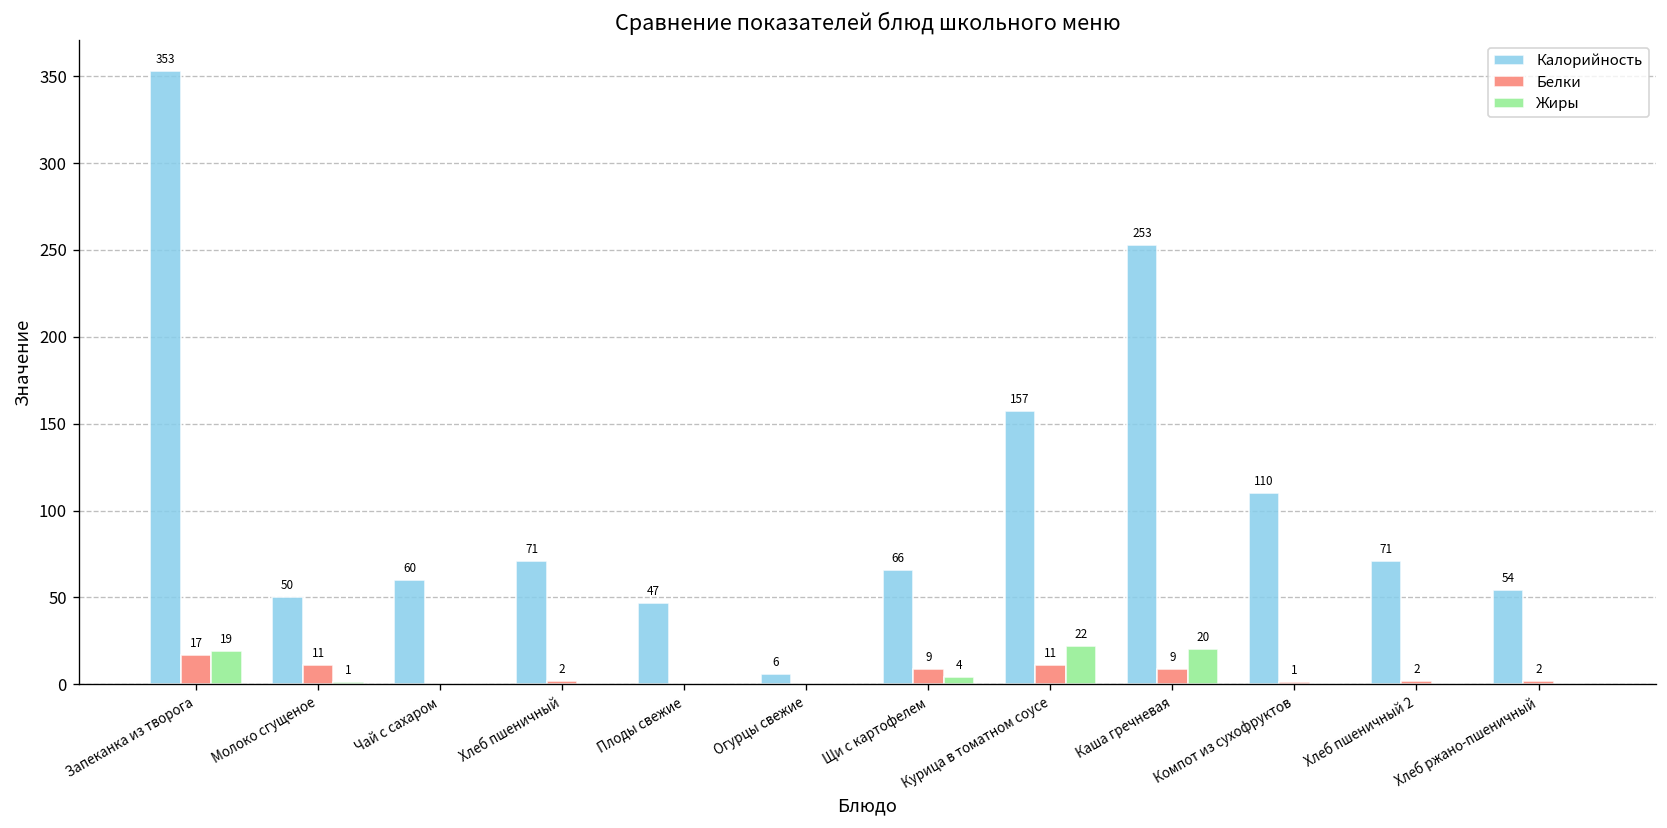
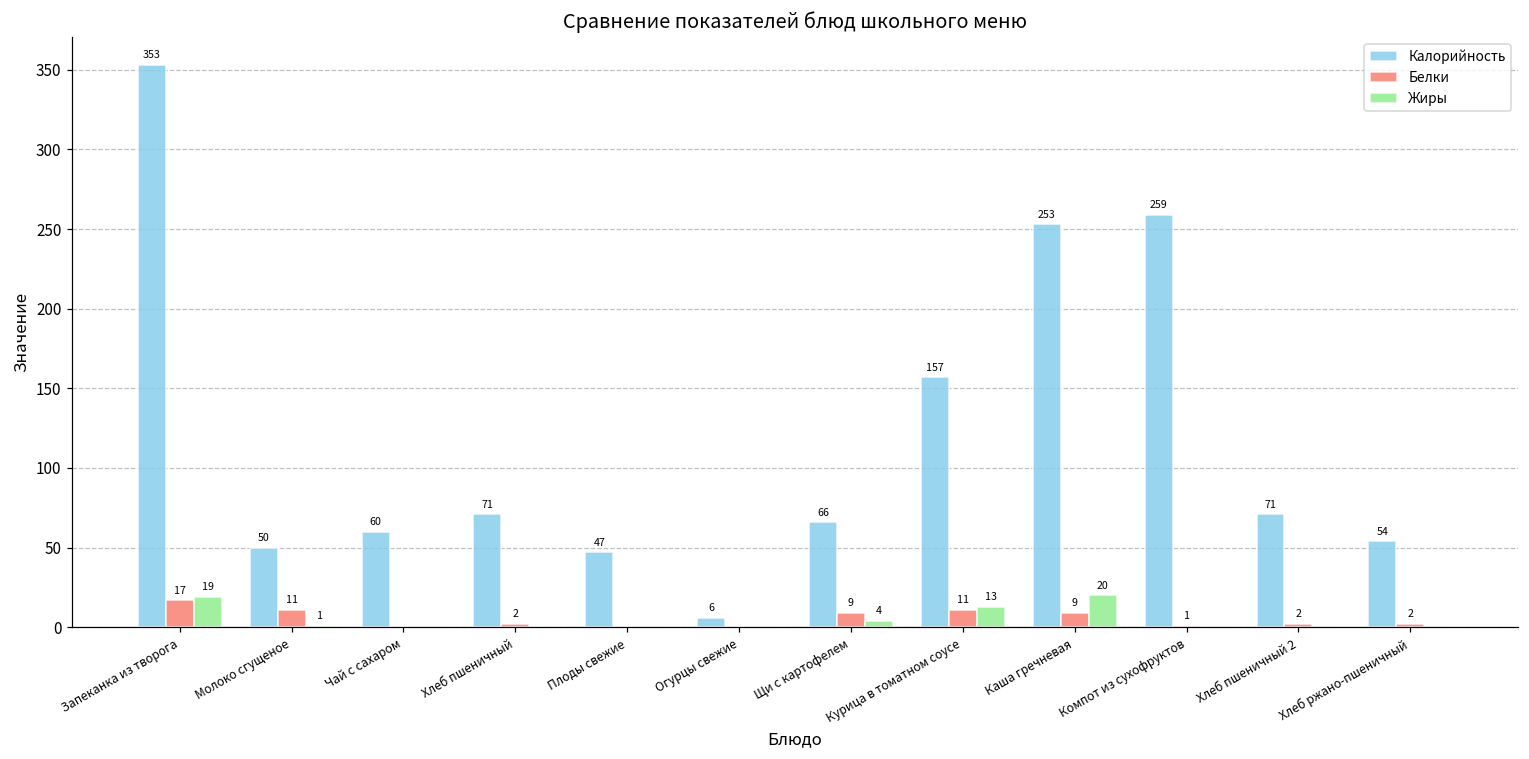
  {
    "Калорийность": {
      "Запеканка из творога": 353,
      "Молоко сгущеное": 50,
      "Чай с сахаром": 60,
      "Хлеб пшеничный": 71,
      "Плоды свежие": 47,
      "Огурцы свежие": 6,
      "Щи с картофелем": 66,
      "Курица в томатном соусе": 157,
      "Каша гречневая": 253,
-     "Компот из сухофруктов": 110,
+     "Компот из сухофруктов": 259,
      "Хлеб пшеничный 2": 71,
      "Хлеб ржано-пшеничный": 54
    },
    "Белки": {
      "Запеканка из творога": 17,
      "Молоко сгущеное": 11,
      "Хлеб пшеничный": 2,
      "Щи с картофелем": 9,
      "Курица в томатном соусе": 11,
      "Каша гречневая": 9,
      "Компот из сухофруктов": 1,
      "Хлеб пшеничный 2": 2,
      "Хлеб ржано-пшеничный": 2
    },
    "Жиры": {
      "Запеканка из творога": 19,
      "Молоко сгущеное": 1,
      "Щи с картофелем": 4,
-     "Курица в томатном соусе": 22,
+     "Курица в томатном соусе": 13,
      "Каша гречневая": 20
    }
  }
